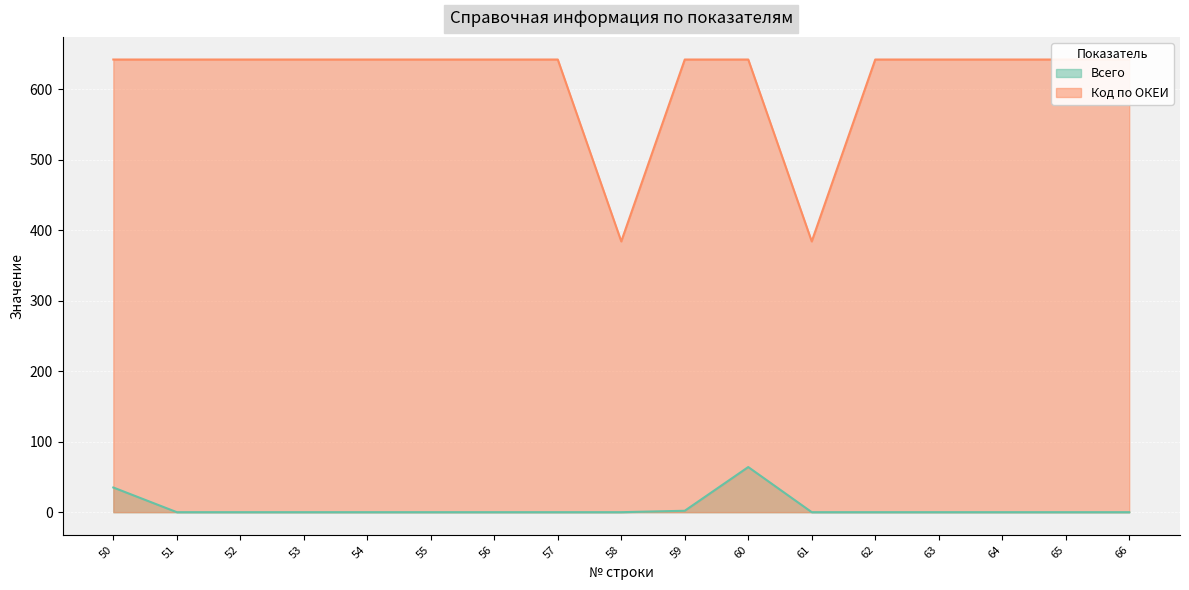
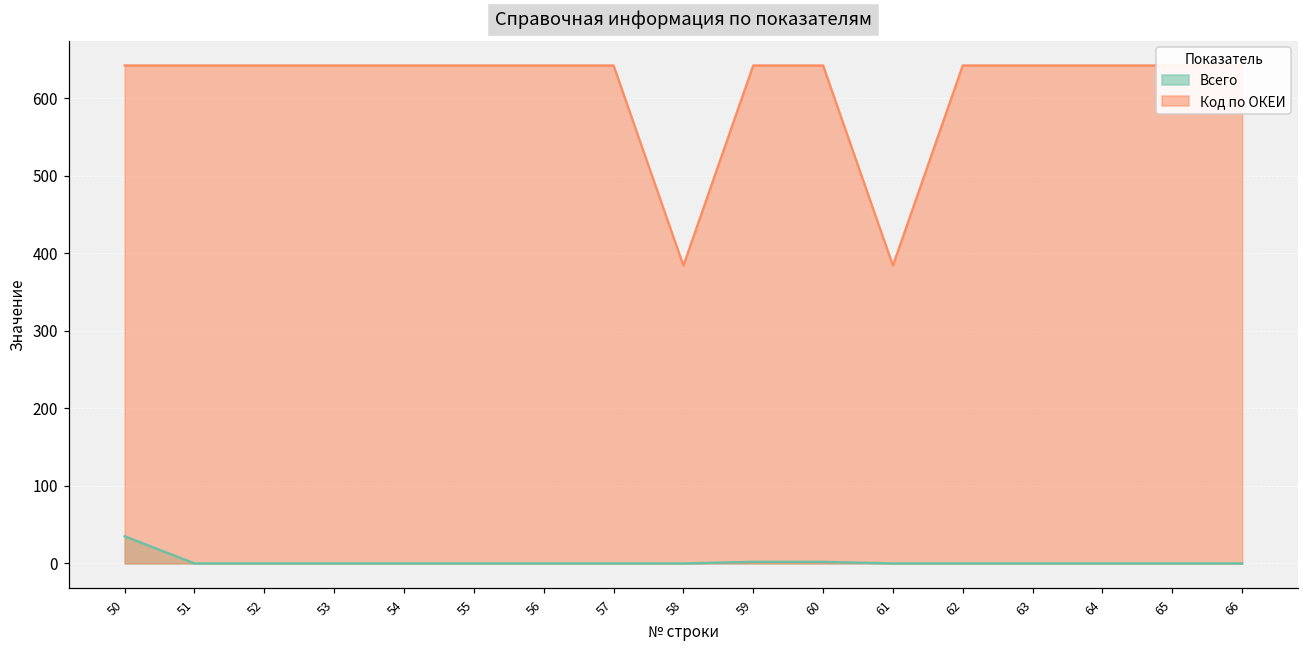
  {
    "Всего": {
      "50": 40,
      "51": 0,
      "52": 0,
      "53": 0,
      "54": 0,
      "55": 0,
      "56": 0,
      "57": 0,
      "58": 0,
      "59": 0,
-     "60": 60,
+     "60": 0,
      "61": 0,
      "62": 0,
      "63": 0,
      "64": 0,
      "65": 0,
      "66": 0
    },
    "Код по ОКЕИ": {
      "50": 640,
      "51": 640,
      "52": 640,
      "53": 640,
      "54": 640,
      "55": 640,
      "56": 640,
      "57": 640,
      "58": 380,
      "59": 640,
      "60": 640,
      "61": 380,
      "62": 640,
      "63": 640,
      "64": 640
    }
  }
